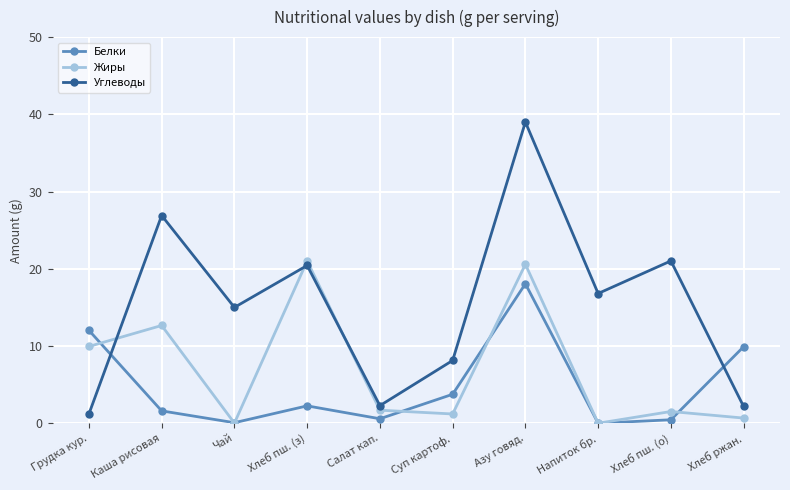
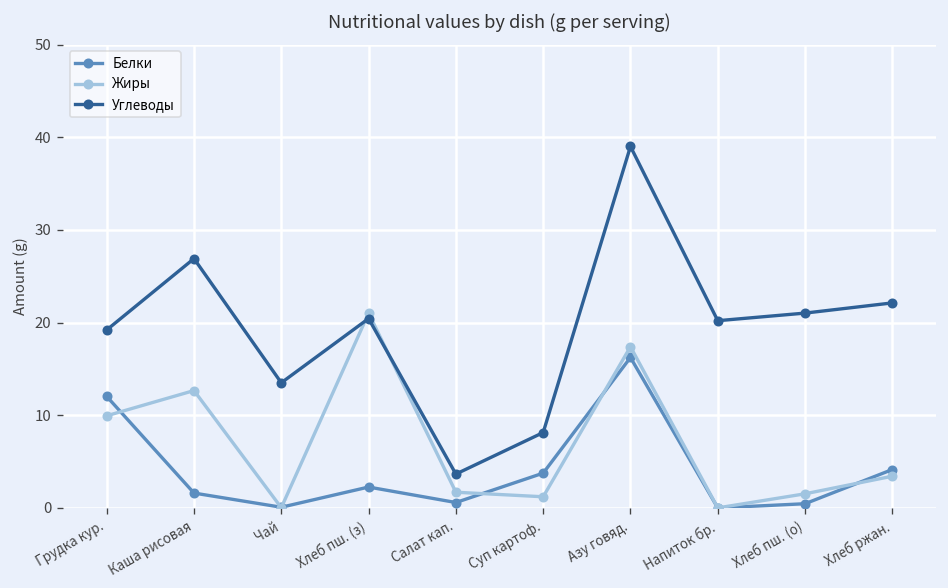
  {
    "Белки": {
      "Грудка кур.": 12,
      "Каша рисовая": 2,
      "Хлеб пш. (з)": 2,
      "Салат кап.": 1,
      "Суп картоф.": 4,
-     "Азу говяд.": 18,
+     "Азу говяд.": 16,
      "Хлеб пш. (о)": 0,
-     "Хлеб ржан.": 10
+     "Хлеб ржан.": 4
    },
    "Жиры": {
      "Грудка кур.": 10,
      "Каша рисовая": 13,
      "Хлеб пш. (з)": 21,
      "Салат кап.": 2,
      "Суп картоф.": 1,
-     "Азу говяд.": 21,
+     "Азу говяд.": 17,
      "Хлеб пш. (о)": 2,
-     "Хлеб ржан.": 1
+     "Хлеб ржан.": 3
    },
    "Углеводы": {
-     "Грудка кур.": 1,
+     "Грудка кур.": 19,
      "Каша рисовая": 27,
-     "Чай": 15,
+     "Чай": 14,
      "Хлеб пш. (з)": 20,
-     "Салат кап.": 2,
+     "Салат кап.": 4,
      "Суп картоф.": 8,
      "Азу говяд.": 39,
-     "Напиток бр.": 17,
+     "Напиток бр.": 20,
      "Хлеб пш. (о)": 21,
-     "Хлеб ржан.": 2
+     "Хлеб ржан.": 22
    }
  }
